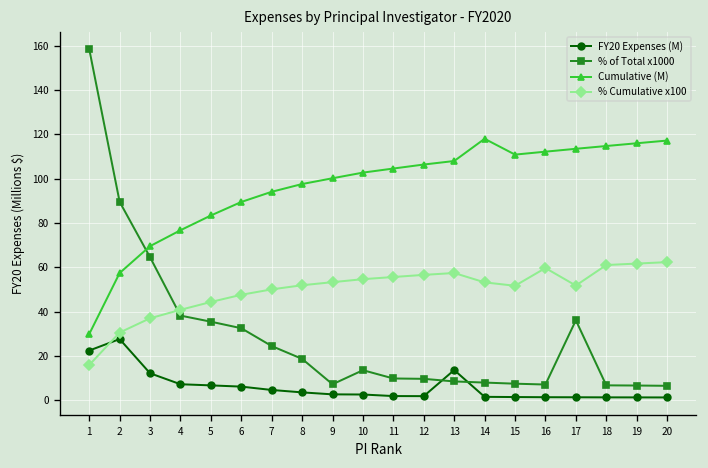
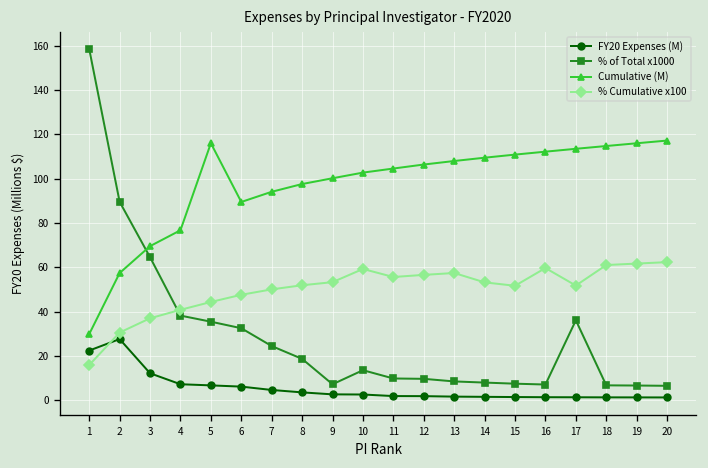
  {
    "FY20 Expenses (M)": {
      "1": 22,
      "2": 28,
      "3": 12,
      "4": 7,
      "5": 7,
      "6": 6,
      "7": 5,
      "8": 4,
      "9": 3,
      "10": 3,
      "11": 2,
      "12": 2,
-     "13": 14,
+     "13": 2,
      "14": 1,
      "15": 1,
      "16": 1,
      "17": 1,
      "18": 1,
      "19": 1,
      "20": 1
    },
    "% of Total x1000": {
      "1": 159,
      "2": 90,
      "3": 65,
      "4": 38,
      "5": 35,
      "6": 32,
      "7": 24,
      "8": 19,
      "9": 7,
      "10": 14,
      "11": 10,
      "12": 10,
      "13": 8,
      "14": 8,
      "15": 7,
      "16": 7,
      "17": 36,
      "18": 7,
      "19": 7,
      "20": 6
    },
    "Cumulative (M)": {
      "1": 30,
      "2": 57,
      "3": 70,
      "4": 77,
-     "5": 83,
+     "5": 116,
      "6": 89,
      "7": 94,
      "8": 98,
      "9": 100,
      "10": 103,
      "11": 105,
      "12": 106,
      "13": 108,
-     "14": 118,
+     "14": 109,
      "15": 111,
      "16": 112,
      "17": 113,
      "18": 115,
      "19": 116,
      "20": 117
    },
    "% Cumulative x100": {
      "1": 16,
      "2": 31,
      "3": 37,
      "4": 41,
      "5": 44,
      "6": 48,
      "7": 50,
      "8": 52,
      "9": 53,
-     "10": 55,
+     "10": 59,
      "11": 56,
      "12": 57,
      "13": 57,
      "14": 53,
      "15": 52,
      "16": 60,
      "17": 52,
      "18": 61,
      "19": 62,
      "20": 62
    }
  }
